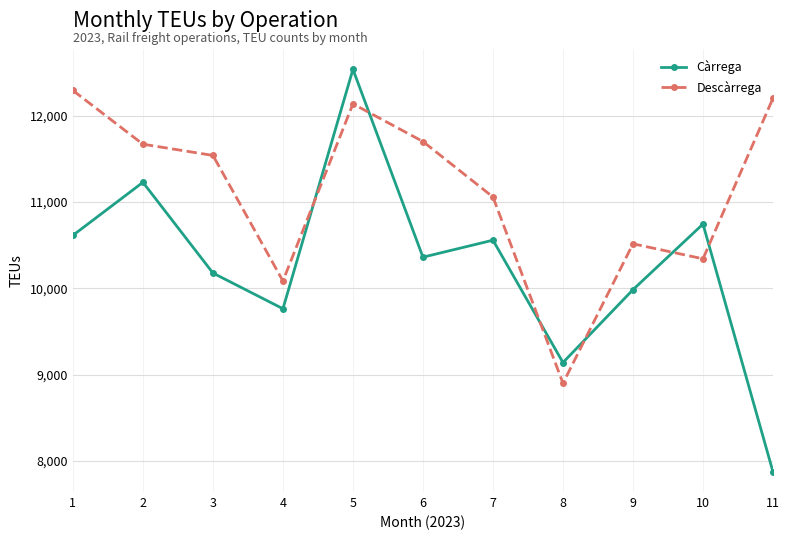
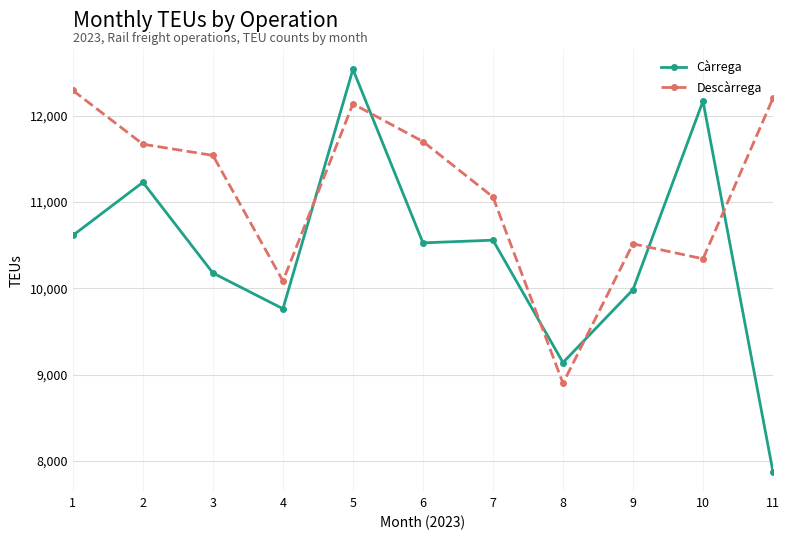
  {
    "Càrrega": {
      "1": "10,600",
      "2": "11,200",
      "3": "10,200",
      "4": "9,800",
-     "6": "10,400",
+     "6": "10,500",
      "7": "10,600",
      "8": "9,100",
      "9": "10,000",
-     "10": "10,700",
+     "10": "12,200",
      "11": "7,900"
    },
    "Descàrrega": {
      "1": "12,300",
      "2": "11,700",
      "3": "11,500",
      "4": "10,100",
      "5": "12,100",
      "6": "11,700",
      "7": "11,100",
      "8": "8,900",
      "9": "10,500",
      "10": "10,300",
      "11": "12,200"
    }
  }
